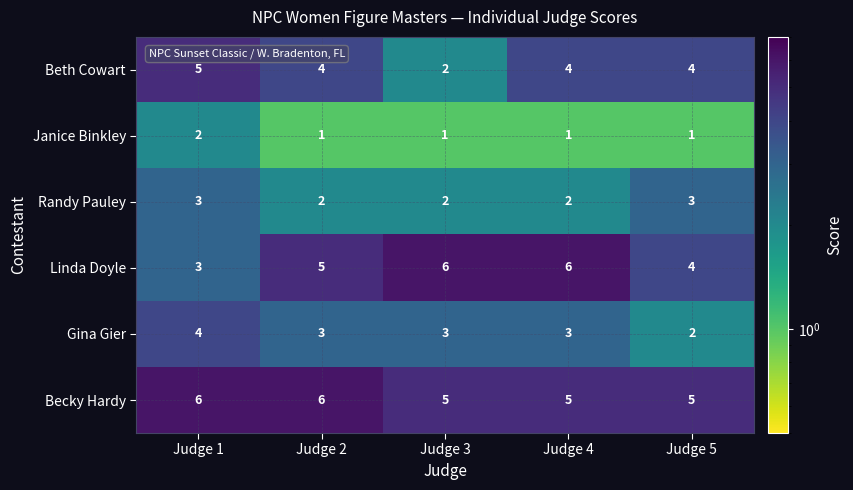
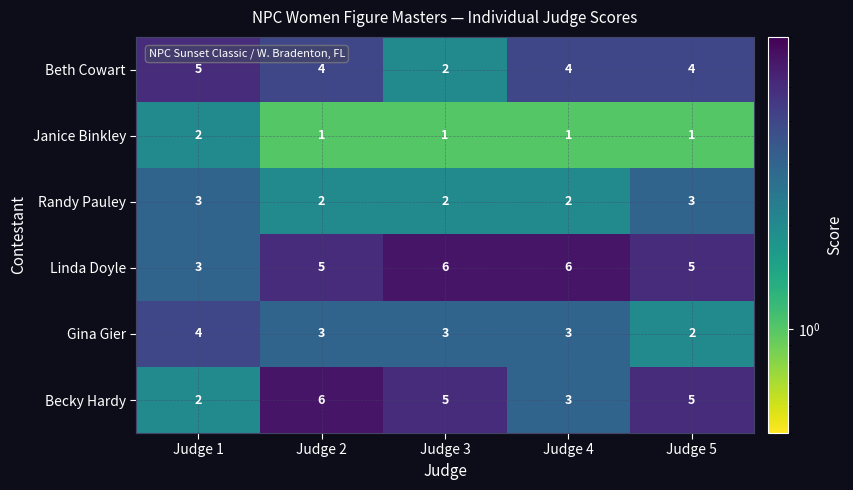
  {
    "Beth Cowart": {
      "Judge 1": 5,
      "Judge 2": 4,
      "Judge 3": 2,
      "Judge 4": 4,
      "Judge 5": 4
    },
    "Janice Binkley": {
      "Judge 1": 2,
      "Judge 2": 1,
      "Judge 3": 1,
      "Judge 4": 1,
      "Judge 5": 1
    },
    "Randy Pauley": {
      "Judge 1": 3,
      "Judge 2": 2,
      "Judge 3": 2,
      "Judge 4": 2,
      "Judge 5": 3
    },
    "Linda Doyle": {
      "Judge 1": 3,
      "Judge 2": 5,
      "Judge 3": 6,
      "Judge 4": 6,
-     "Judge 5": 4
+     "Judge 5": 5
    },
    "Gina Gier": {
      "Judge 1": 4,
      "Judge 2": 3,
      "Judge 3": 3,
      "Judge 4": 3,
      "Judge 5": 2
    },
    "Becky Hardy": {
-     "Judge 1": 6,
+     "Judge 1": 2,
      "Judge 2": 6,
      "Judge 3": 5,
-     "Judge 4": 5,
+     "Judge 4": 3,
      "Judge 5": 5
    }
  }
